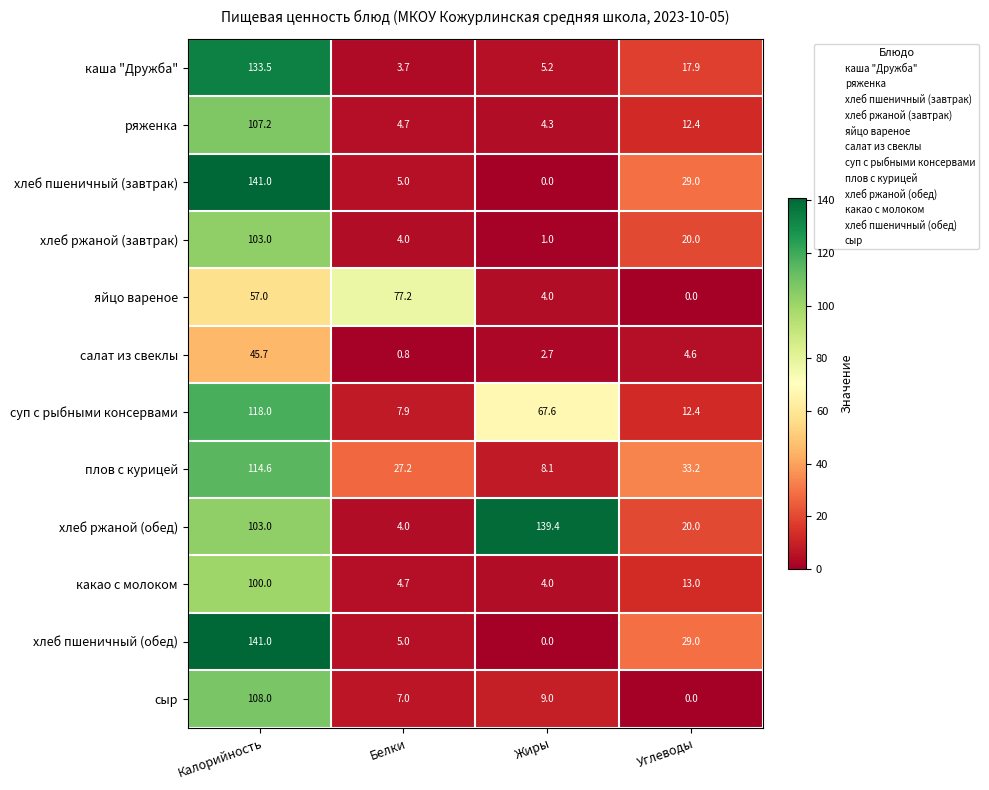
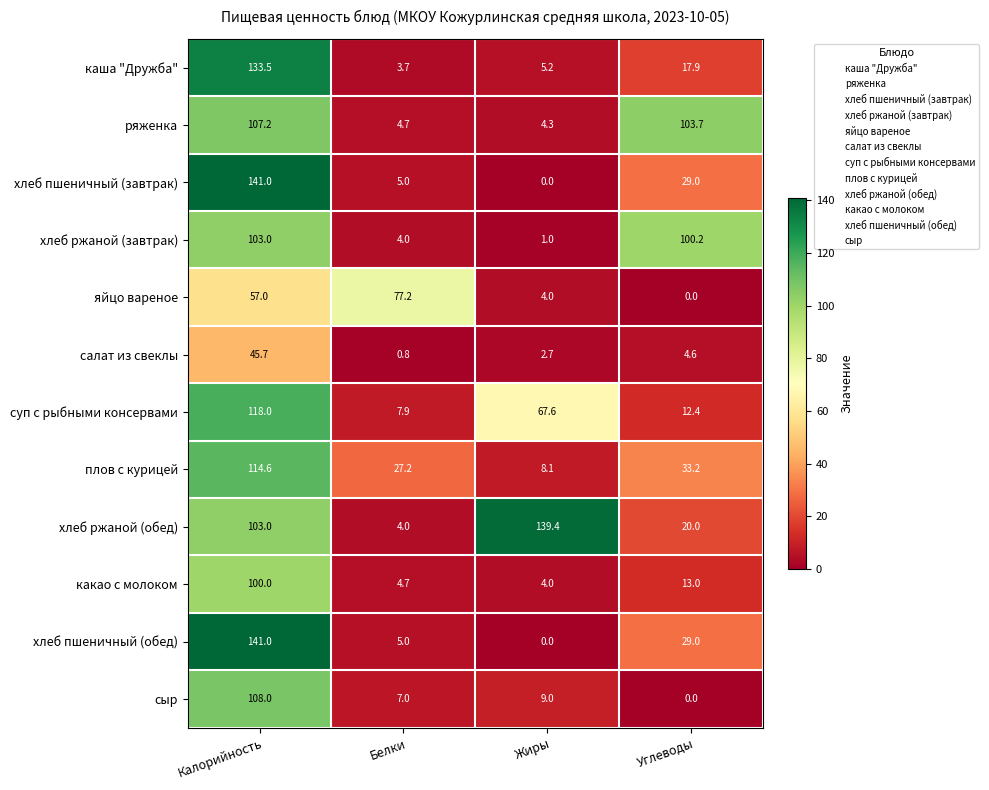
  {
    "каша \"Дружба\"": {
      "Калорийность": 133.5,
      "Белки": 3.7,
      "Жиры": 5.2,
      "Углеводы": 17.9
    },
    "ряженка": {
      "Калорийность": 107.2,
      "Белки": 4.7,
      "Жиры": 4.3,
-     "Углеводы": 12.4
+     "Углеводы": 103.7
    },
    "хлеб пшеничный (завтрак)": {
      "Калорийность": 141.0,
      "Белки": 5.0,
      "Жиры": 0.0,
      "Углеводы": 29.0
    },
    "хлеб ржаной (завтрак)": {
      "Калорийность": 103.0,
      "Белки": 4.0,
      "Жиры": 1.0,
-     "Углеводы": 20.0
+     "Углеводы": 100.2
    },
    "яйцо вареное": {
      "Калорийность": 57.0,
      "Белки": 77.2,
      "Жиры": 4.0,
      "Углеводы": 0.0
    },
    "салат из свеклы": {
      "Калорийность": 45.7,
      "Белки": 0.8,
      "Жиры": 2.7,
      "Углеводы": 4.6
    },
    "суп с рыбными консервами": {
      "Калорийность": 118.0,
      "Белки": 7.9,
      "Жиры": 67.6,
      "Углеводы": 12.4
    },
    "плов с курицей": {
      "Калорийность": 114.6,
      "Белки": 27.2,
      "Жиры": 8.1,
      "Углеводы": 33.2
    },
    "хлеб ржаной (обед)": {
      "Калорийность": 103.0,
      "Белки": 4.0,
      "Жиры": 139.4,
      "Углеводы": 20.0
    },
    "какао с молоком": {
      "Калорийность": 100.0,
      "Белки": 4.7,
      "Жиры": 4.0,
      "Углеводы": 13.0
    },
    "хлеб пшеничный (обед)": {
      "Калорийность": 141.0,
      "Белки": 5.0,
      "Жиры": 0.0,
      "Углеводы": 29.0
    },
    "сыр": {
      "Калорийность": 108.0,
      "Белки": 7.0,
      "Жиры": 9.0,
      "Углеводы": 0.0
    }
  }
